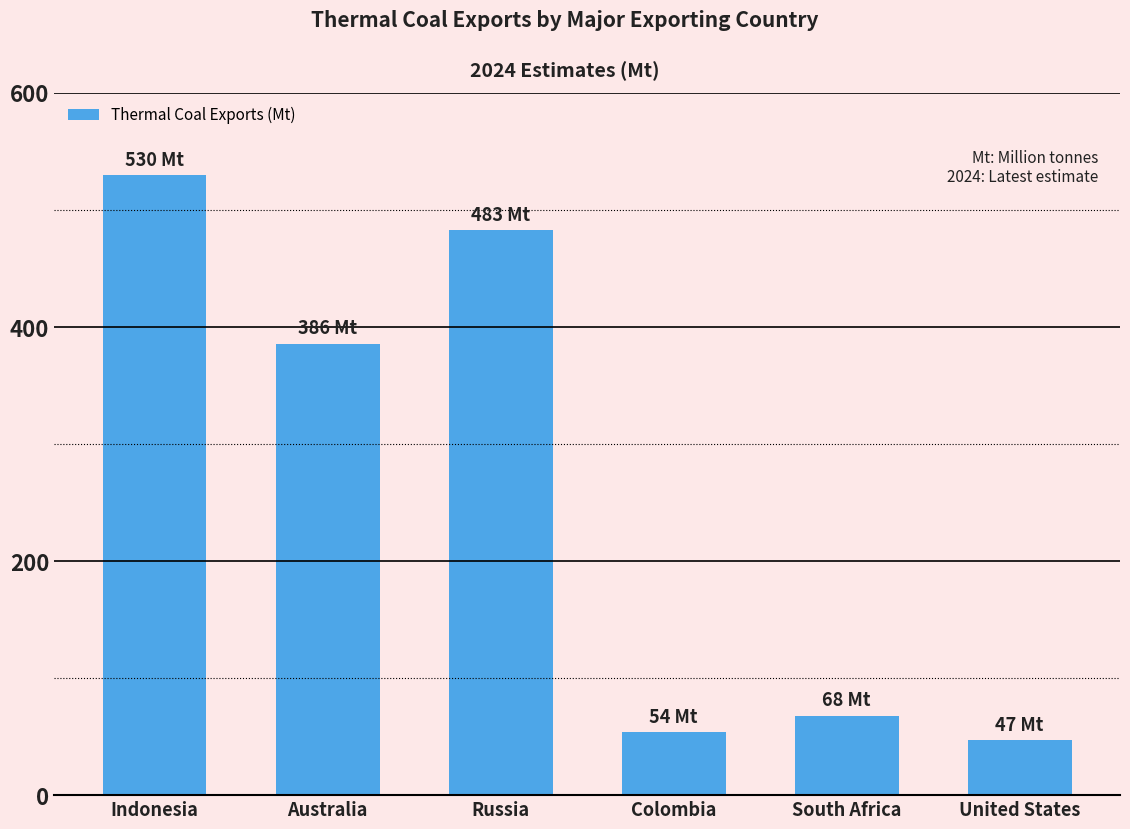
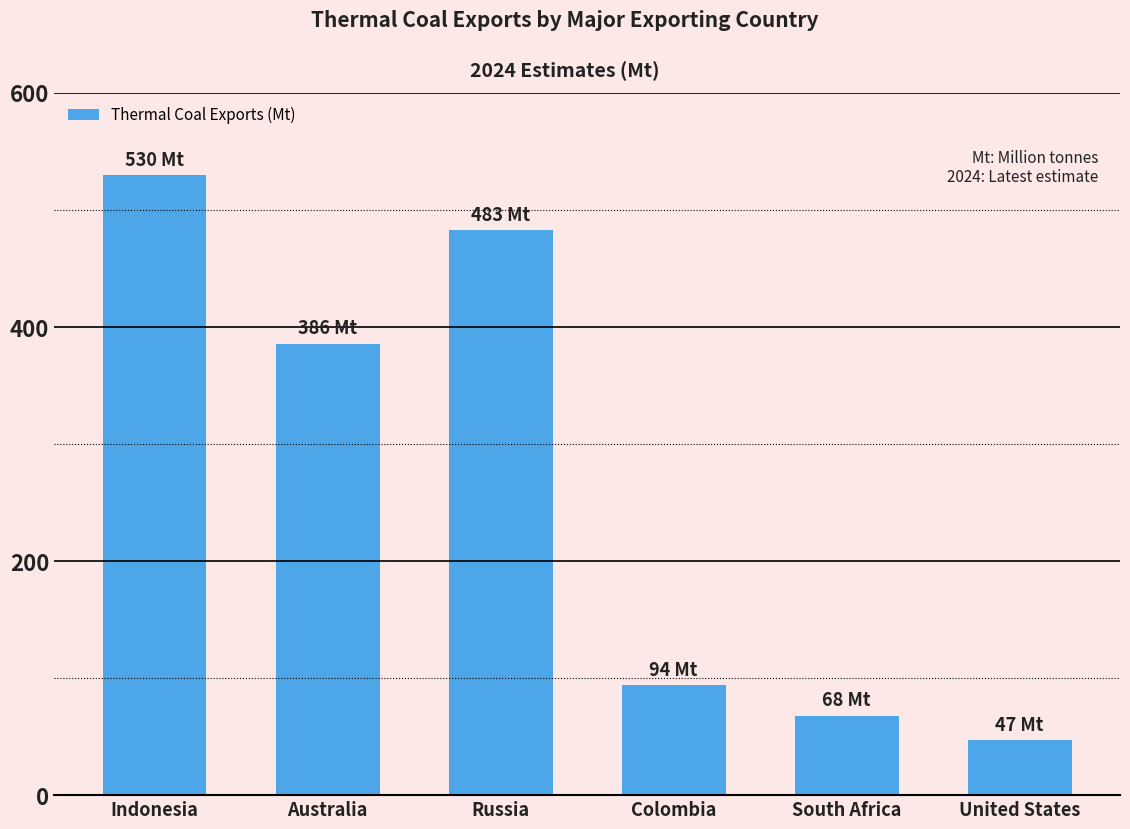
  {
    "Indonesia": 530,
    "Australia": 386,
    "Russia": 483,
-   "Colombia": 54,
+   "Colombia": 94,
    "South Africa": 68,
    "United States": 47
  }
